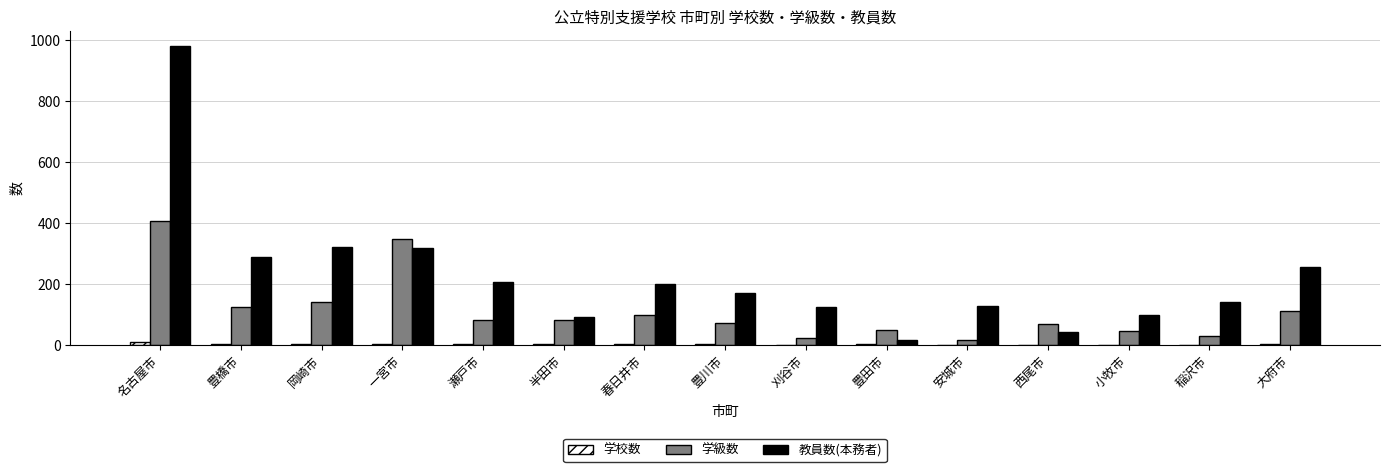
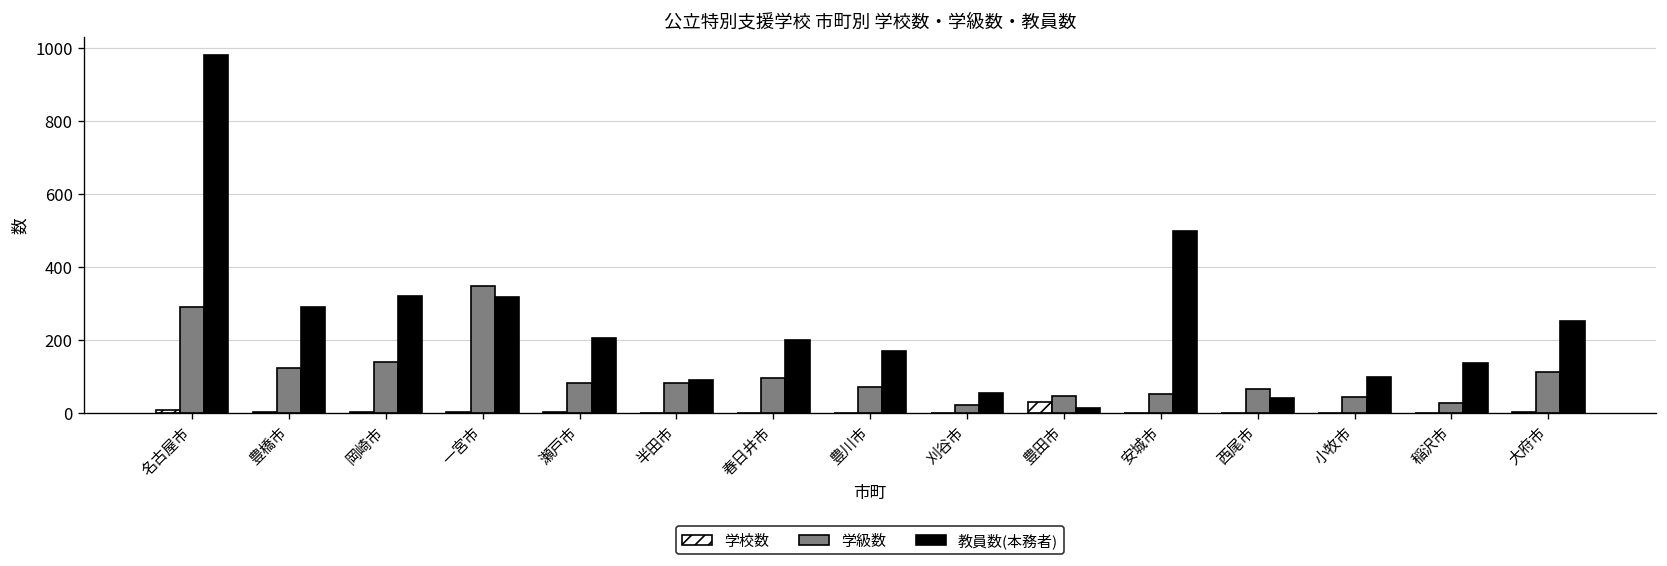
  {
    "学校数": {
      "名古屋市": 10,
-     "豊田市": 0
+     "豊田市": 30
    },
    "学級数": {
-     "名古屋市": 410,
+     "名古屋市": 290,
      "豊橋市": 120,
      "岡崎市": 140,
      "一宮市": 350,
      "瀬戸市": 80,
      "半田市": 80,
      "春日井市": 100,
      "豊川市": 70,
      "刈谷市": 20,
      "豊田市": 50,
-     "安城市": 20,
+     "安城市": 50,
      "西尾市": 70,
      "小牧市": 40,
      "稲沢市": 30,
      "大府市": 110
    },
    "教員数(本務者)": {
      "名古屋市": 980,
      "豊橋市": 290,
      "岡崎市": 320,
      "一宮市": 320,
      "瀬戸市": 210,
      "半田市": 90,
      "春日井市": 200,
      "豊川市": 170,
-     "刈谷市": 130,
+     "刈谷市": 60,
      "豊田市": 20,
-     "安城市": 130,
+     "安城市": 500,
      "西尾市": 40,
      "小牧市": 100,
      "稲沢市": 140,
      "大府市": 250
    }
  }
